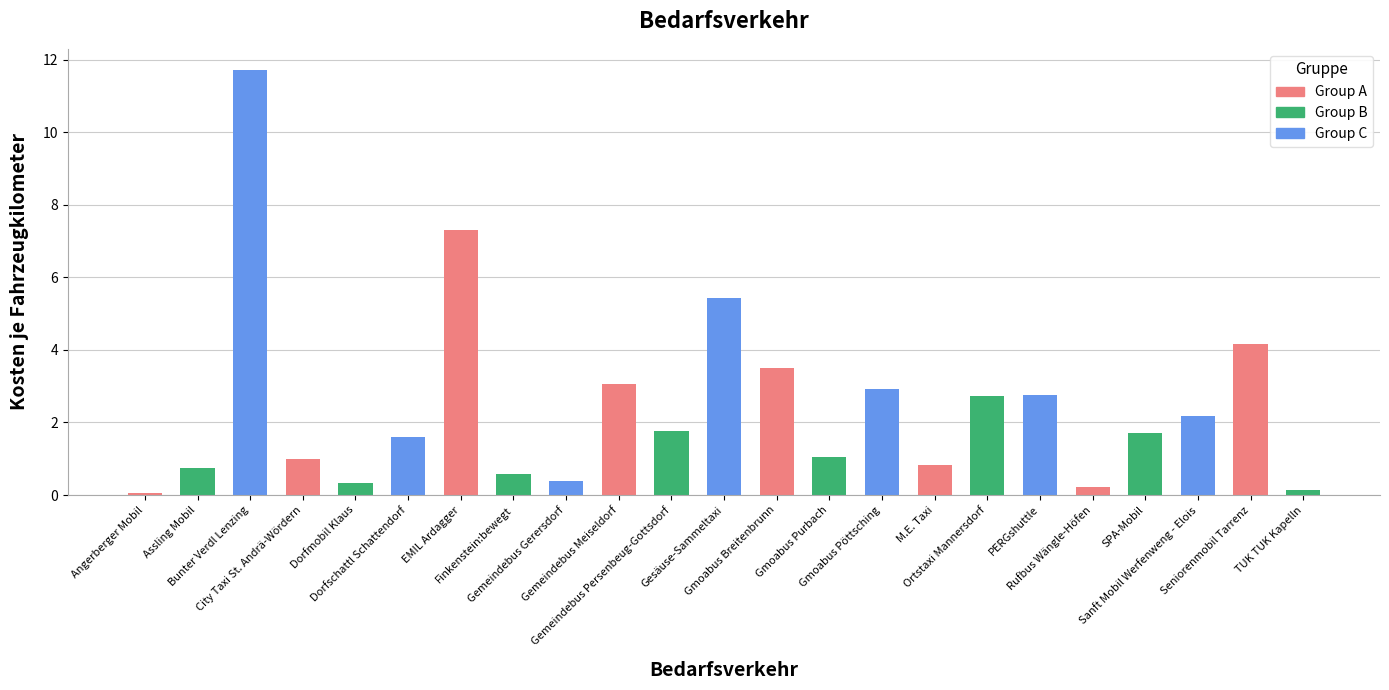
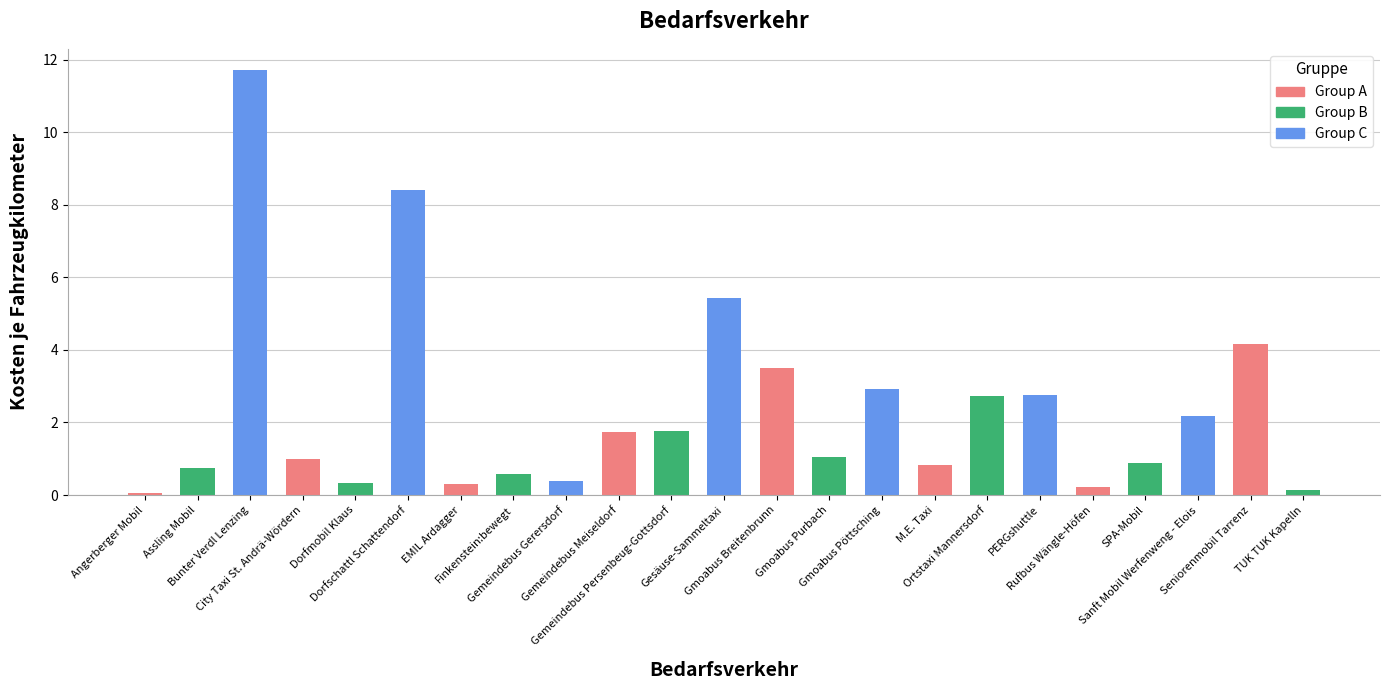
  {
    "Assling Mobil": 0.7,
    "Bunter Verdl Lenzing": 11.7,
    "City Taxi St. Andrä-Wördern": 1.0,
    "Dorfmobil Klaus": 0.3,
-   "Dorfschattl Schattendorf": 1.6,
-   "EMIL Ardagger": 7.3,
+   "Dorfschattl Schattendorf": 8.4,
+   "EMIL Ardagger": 0.3,
    "Finkenstein:bewegt": 0.6,
    "Gemeindebus Gerersdorf": 0.4,
-   "Gemeindebus Meiseldorf": 3.1,
+   "Gemeindebus Meiseldorf": 1.7,
    "Gemeindebus Persenbeug-Gottsdorf": 1.8,
    "Gesäuse-Sammeltaxi": 5.4,
    "Gmoabus Breitenbrunn": 3.5,
    "Gmoabus Purbach": 1.1,
    "Gmoabus Pöttsching": 2.9,
    "M.E. Taxi": 0.8,
    "Ortstaxi Mannersdorf": 2.7,
    "PERGshuttle": 2.8,
    "Rufbus Wängle-Höfen": 0.2,
-   "SPA-Mobil": 1.7,
+   "SPA-Mobil": 0.9,
    "Sanft Mobil Werfenweng - Elois": 2.2,
    "Seniorenmobil Tarrenz": 4.2,
    "TUK TUK Kapelln": 0.1
  }
